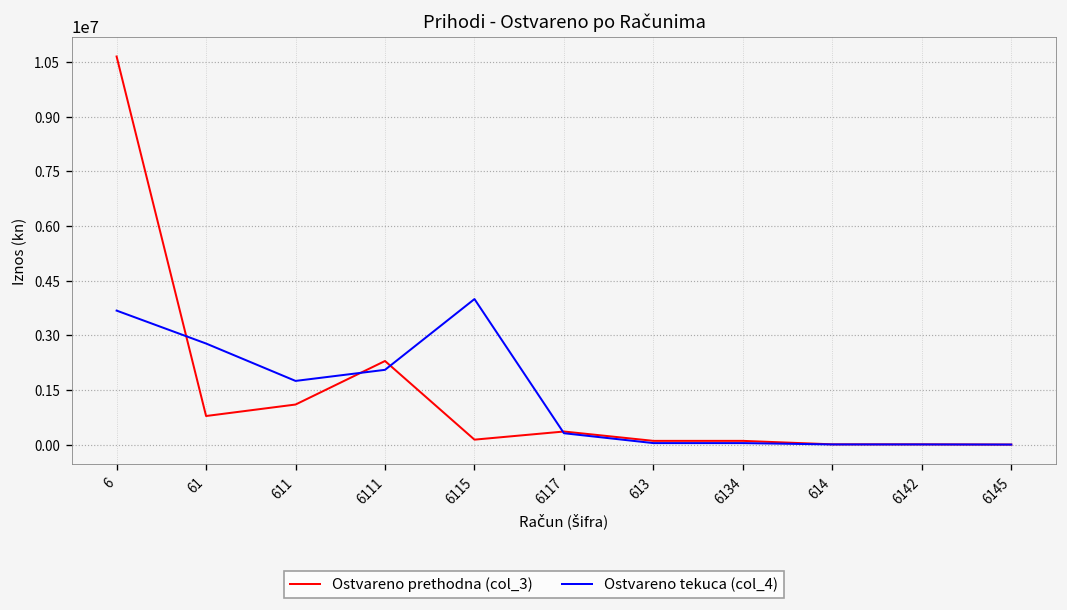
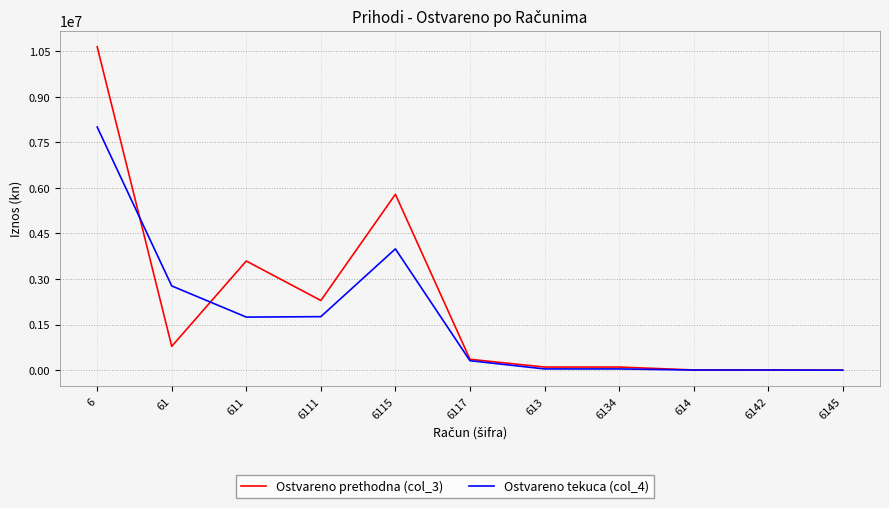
  {
    "Ostvareno prethodna (col_3)": {
      "6": 10600000,
      "61": 800000,
-     "611": 1100000,
+     "611": 3600000,
      "6111": 2300000,
-     "6115": 100000
+     "6115": 5800000
    },
    "Ostvareno tekuca (col_4)": {
-     "6": 3700000,
+     "6": 8000000,
      "61": 2800000,
      "611": 1700000,
-     "6111": 2100000,
+     "6111": 1800000,
      "6115": 4000000
    }
  }
